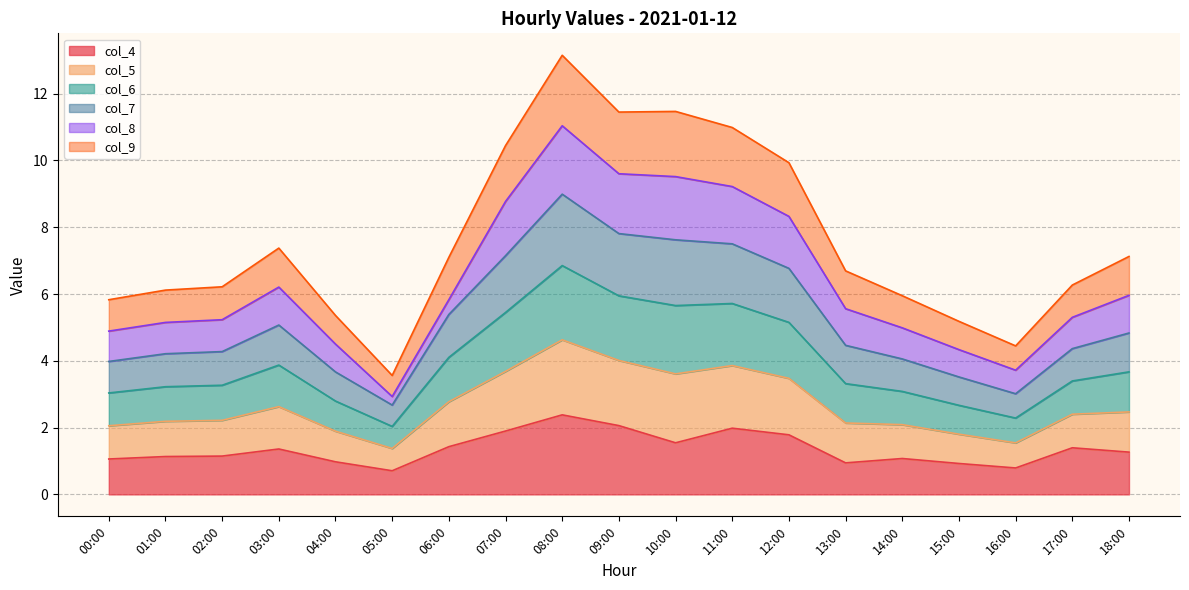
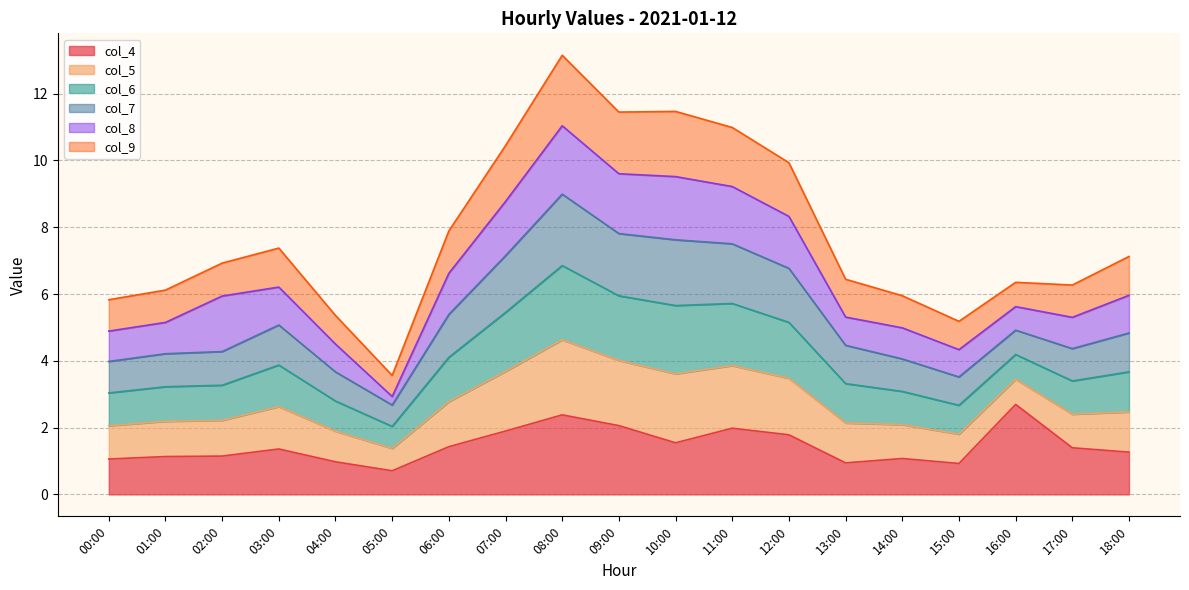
  {
    "col_4": {
      "00:00": 1.1,
      "01:00": 1.1,
      "02:00": 1.1,
      "03:00": 1.4,
      "04:00": 1.0,
      "05:00": 0.7,
      "06:00": 1.4,
      "07:00": 1.9,
      "08:00": 2.4,
      "09:00": 2.1,
      "10:00": 1.5,
      "11:00": 2.0,
      "12:00": 1.8,
      "13:00": 0.9,
      "14:00": 1.1,
      "15:00": 0.9,
-     "16:00": 0.8,
+     "16:00": 2.7,
      "17:00": 1.4,
      "18:00": 1.3
    },
    "col_8": {
      "00:00": 0.9,
      "01:00": 0.9,
-     "02:00": 1.0,
+     "02:00": 1.7,
      "03:00": 1.1,
      "04:00": 0.8,
      "05:00": 0.3,
-     "06:00": 0.4,
+     "06:00": 1.2,
      "07:00": 1.6,
      "08:00": 2.0,
      "09:00": 1.8,
      "10:00": 1.9,
      "11:00": 1.7,
      "12:00": 1.6,
-     "13:00": 1.1,
+     "13:00": 0.8,
      "14:00": 0.9,
      "15:00": 0.8,
      "16:00": 0.7,
      "17:00": 0.9,
      "18:00": 1.1
    }
  }
